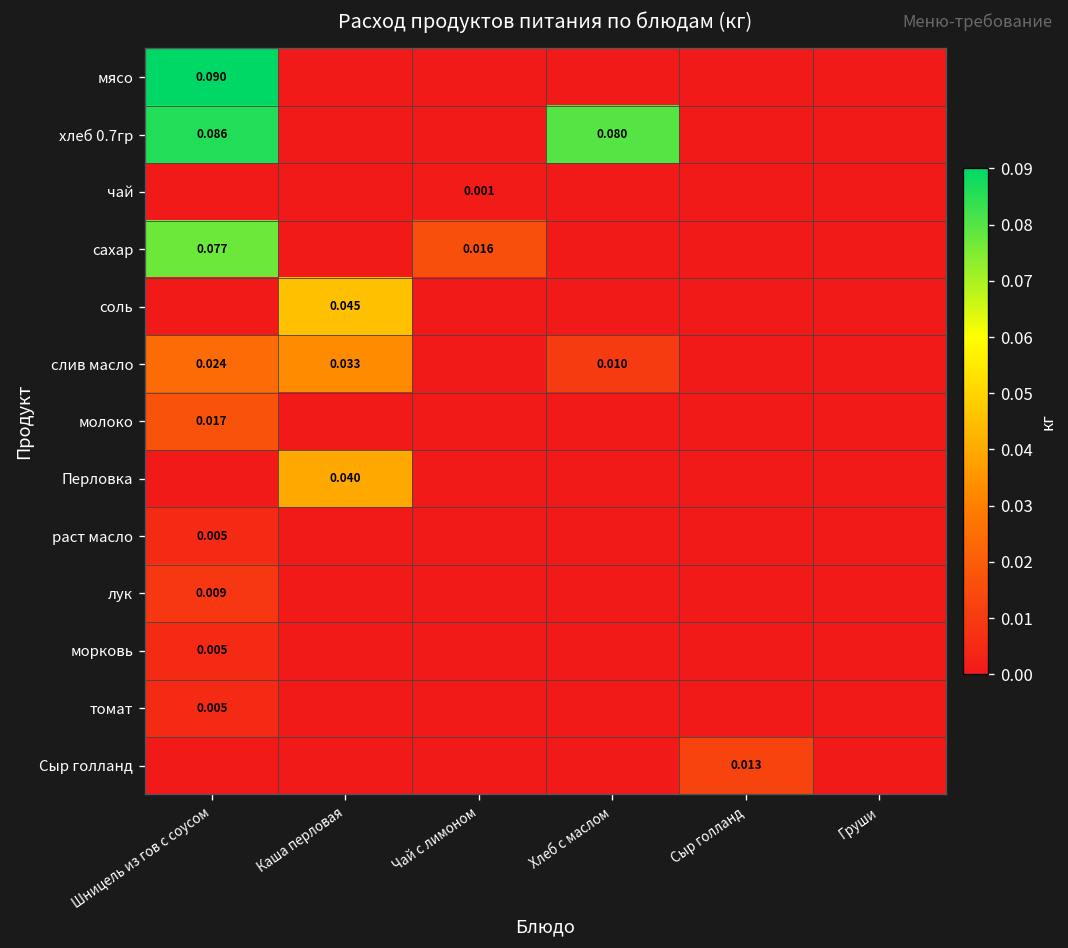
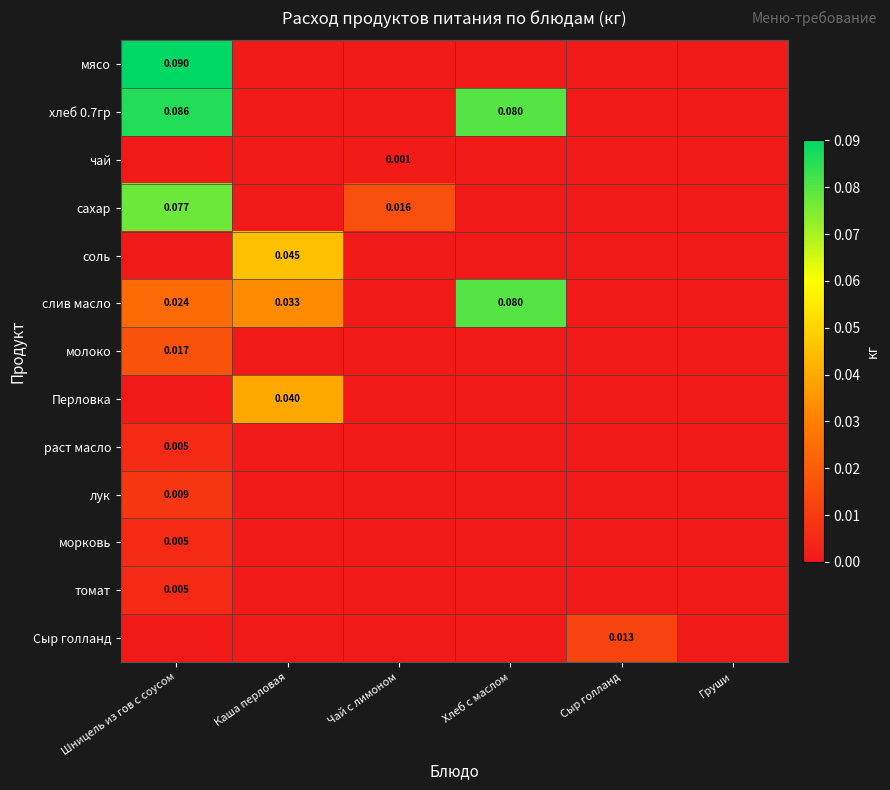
  {
    "мясо": {
      "Шницель из гов с соусом": 0.090
    },
    "хлеб 0.7гр": {
      "Шницель из гов с соусом": 0.086,
      "Хлеб с маслом": 0.080
    },
    "чай": {
      "Чай с лимоном": 0.001
    },
    "сахар": {
      "Шницель из гов с соусом": 0.077,
      "Чай с лимоном": 0.016
    },
    "соль": {
      "Каша перловая": 0.045
    },
    "слив масло": {
      "Шницель из гов с соусом": 0.024,
      "Каша перловая": 0.033,
-     "Хлеб с маслом": 0.010
+     "Хлеб с маслом": 0.080
    },
    "молоко": {
      "Шницель из гов с соусом": 0.017
    },
    "Перловка": {
      "Каша перловая": 0.040
    },
    "раст масло": {
      "Шницель из гов с соусом": 0.005
    },
    "лук": {
      "Шницель из гов с соусом": 0.009
    },
    "морковь": {
      "Шницель из гов с соусом": 0.005
    },
    "томат": {
      "Шницель из гов с соусом": 0.005
    },
    "Сыр голланд": {
      "Сыр голланд": 0.013
    }
  }
